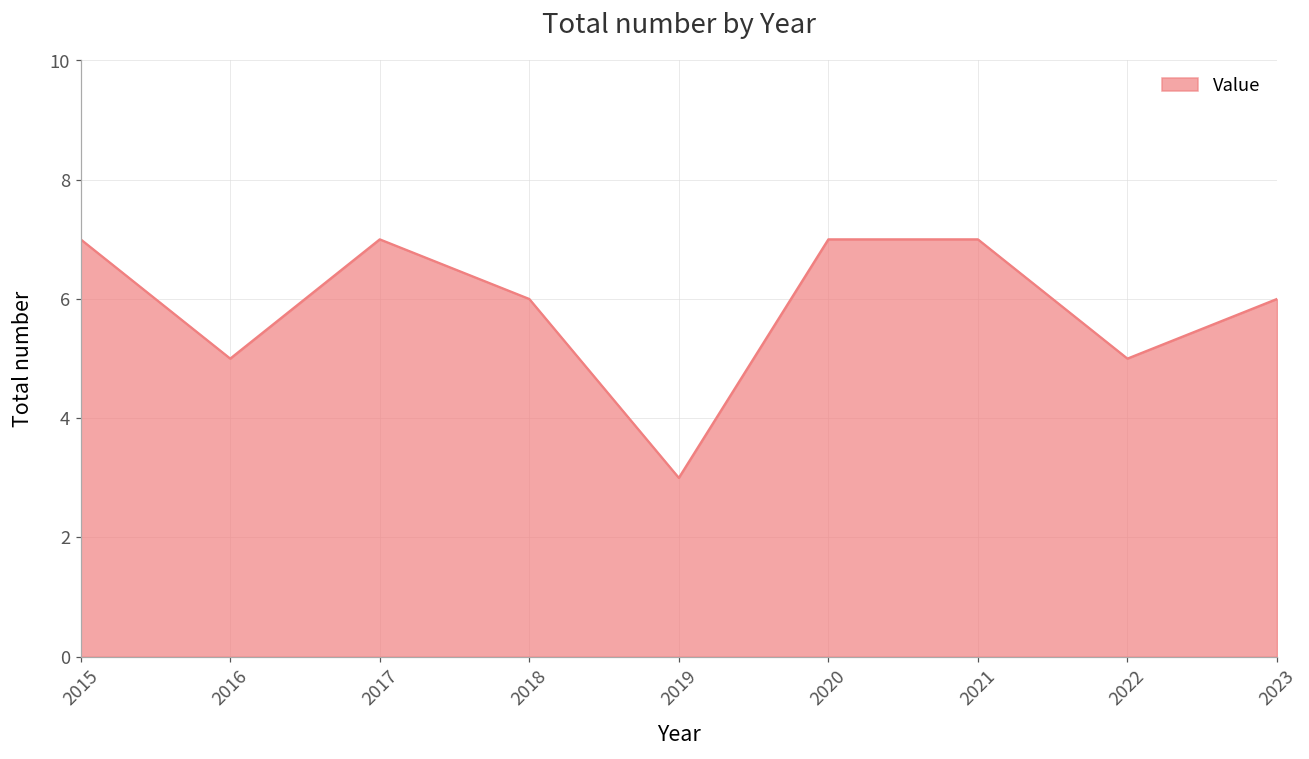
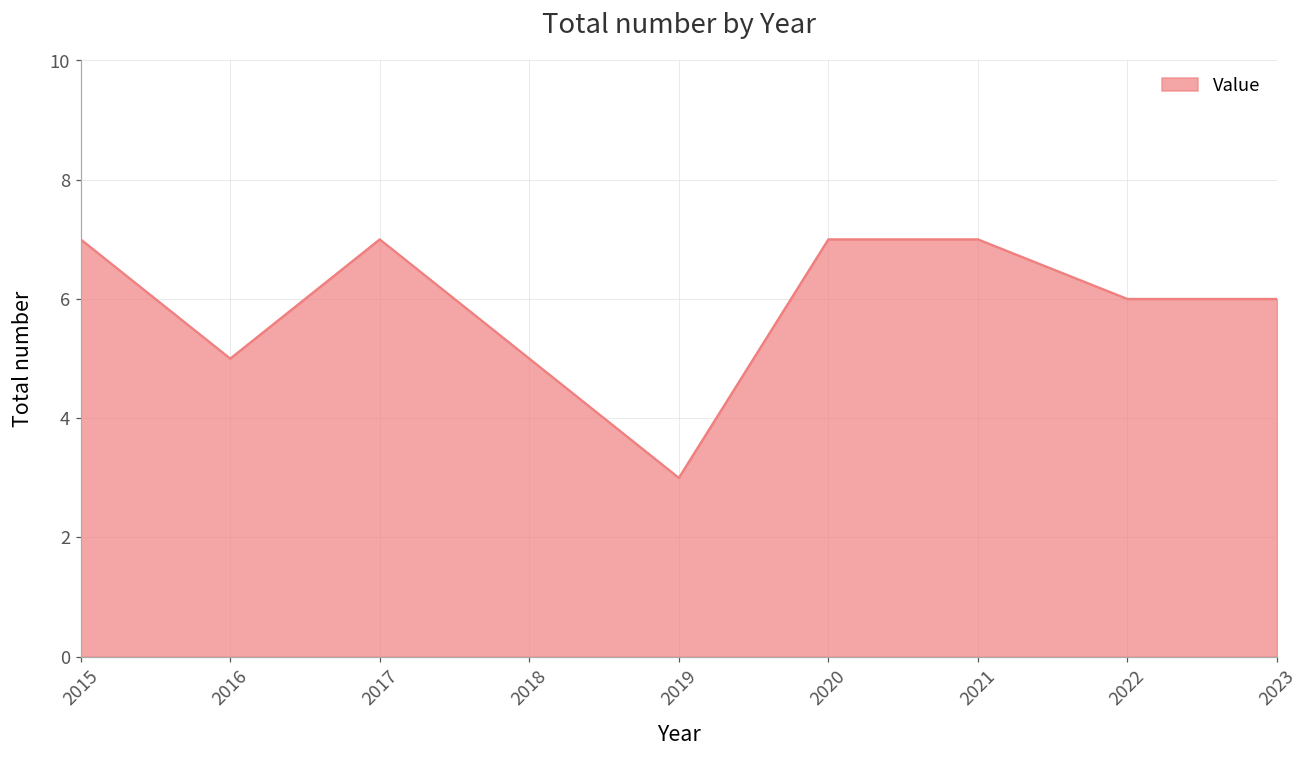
  {
    "2015": 7,
    "2016": 5,
    "2017": 7,
-   "2018": 6,
+   "2018": 5,
    "2019": 3,
    "2020": 7,
    "2021": 7,
-   "2022": 5,
+   "2022": 6,
    "2023": 6
  }
